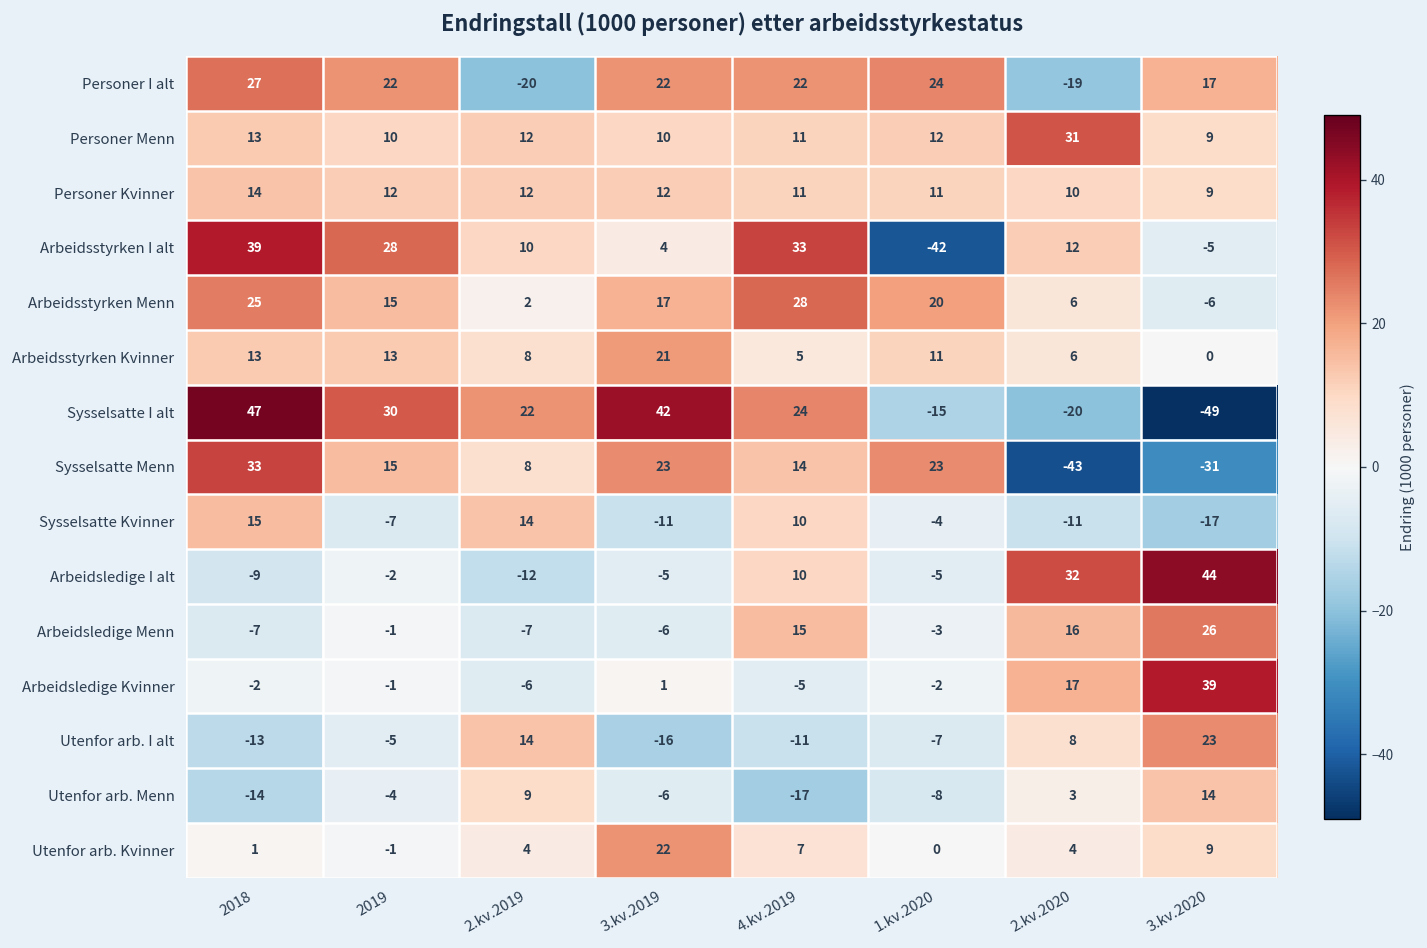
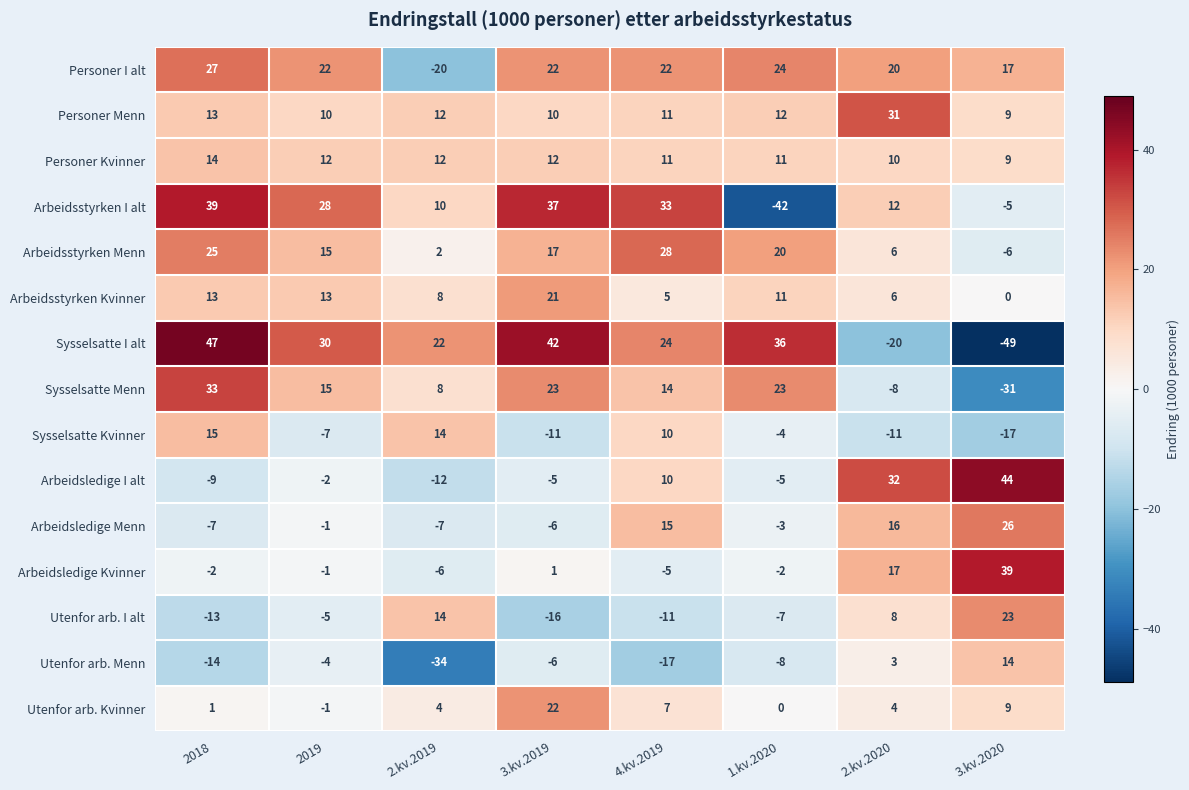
  {
    "Personer I alt": {
      "2018": 27,
      "2019": 22,
      "2.kv.2019": -20,
      "3.kv.2019": 22,
      "4.kv.2019": 22,
      "1.kv.2020": 24,
-     "2.kv.2020": -19,
+     "2.kv.2020": 20,
      "3.kv.2020": 17
    },
    "Personer Menn": {
      "2018": 13,
      "2019": 10,
      "2.kv.2019": 12,
      "3.kv.2019": 10,
      "4.kv.2019": 11,
      "1.kv.2020": 12,
      "2.kv.2020": 31,
      "3.kv.2020": 9
    },
    "Personer Kvinner": {
      "2018": 14,
      "2019": 12,
      "2.kv.2019": 12,
      "3.kv.2019": 12,
      "4.kv.2019": 11,
      "1.kv.2020": 11,
      "2.kv.2020": 10,
      "3.kv.2020": 9
    },
    "Arbeidsstyrken I alt": {
      "2018": 39,
      "2019": 28,
      "2.kv.2019": 10,
-     "3.kv.2019": 4,
+     "3.kv.2019": 37,
      "4.kv.2019": 33,
      "1.kv.2020": -42,
      "2.kv.2020": 12,
      "3.kv.2020": -5
    },
    "Arbeidsstyrken Menn": {
      "2018": 25,
      "2019": 15,
      "2.kv.2019": 2,
      "3.kv.2019": 17,
      "4.kv.2019": 28,
      "1.kv.2020": 20,
      "2.kv.2020": 6,
      "3.kv.2020": -6
    },
    "Arbeidsstyrken Kvinner": {
      "2018": 13,
      "2019": 13,
      "2.kv.2019": 8,
      "3.kv.2019": 21,
      "4.kv.2019": 5,
      "1.kv.2020": 11,
      "2.kv.2020": 6,
      "3.kv.2020": 0
    },
    "Sysselsatte I alt": {
      "2018": 47,
      "2019": 30,
      "2.kv.2019": 22,
      "3.kv.2019": 42,
      "4.kv.2019": 24,
-     "1.kv.2020": -15,
+     "1.kv.2020": 36,
      "2.kv.2020": -20,
      "3.kv.2020": -49
    },
    "Sysselsatte Menn": {
      "2018": 33,
      "2019": 15,
      "2.kv.2019": 8,
      "3.kv.2019": 23,
      "4.kv.2019": 14,
      "1.kv.2020": 23,
-     "2.kv.2020": -43,
+     "2.kv.2020": -8,
      "3.kv.2020": -31
    },
    "Sysselsatte Kvinner": {
      "2018": 15,
      "2019": -7,
      "2.kv.2019": 14,
      "3.kv.2019": -11,
      "4.kv.2019": 10,
      "1.kv.2020": -4,
      "2.kv.2020": -11,
      "3.kv.2020": -17
    },
    "Arbeidsledige I alt": {
      "2018": -9,
      "2019": -2,
      "2.kv.2019": -12,
      "3.kv.2019": -5,
      "4.kv.2019": 10,
      "1.kv.2020": -5,
      "2.kv.2020": 32,
      "3.kv.2020": 44
    },
    "Arbeidsledige Menn": {
      "2018": -7,
      "2019": -1,
      "2.kv.2019": -7,
      "3.kv.2019": -6,
      "4.kv.2019": 15,
      "1.kv.2020": -3,
      "2.kv.2020": 16,
      "3.kv.2020": 26
    },
    "Arbeidsledige Kvinner": {
      "2018": -2,
      "2019": -1,
      "2.kv.2019": -6,
      "3.kv.2019": 1,
      "4.kv.2019": -5,
      "1.kv.2020": -2,
      "2.kv.2020": 17,
      "3.kv.2020": 39
    },
    "Utenfor arb. I alt": {
      "2018": -13,
      "2019": -5,
      "2.kv.2019": 14,
      "3.kv.2019": -16,
      "4.kv.2019": -11,
      "1.kv.2020": -7,
      "2.kv.2020": 8,
      "3.kv.2020": 23
    },
    "Utenfor arb. Menn": {
      "2018": -14,
      "2019": -4,
-     "2.kv.2019": 9,
+     "2.kv.2019": -34,
      "3.kv.2019": -6,
      "4.kv.2019": -17,
      "1.kv.2020": -8,
      "2.kv.2020": 3,
      "3.kv.2020": 14
    },
    "Utenfor arb. Kvinner": {
      "2018": 1,
      "2019": -1,
      "2.kv.2019": 4,
      "3.kv.2019": 22,
      "4.kv.2019": 7,
      "1.kv.2020": 0,
      "2.kv.2020": 4,
      "3.kv.2020": 9
    }
  }
